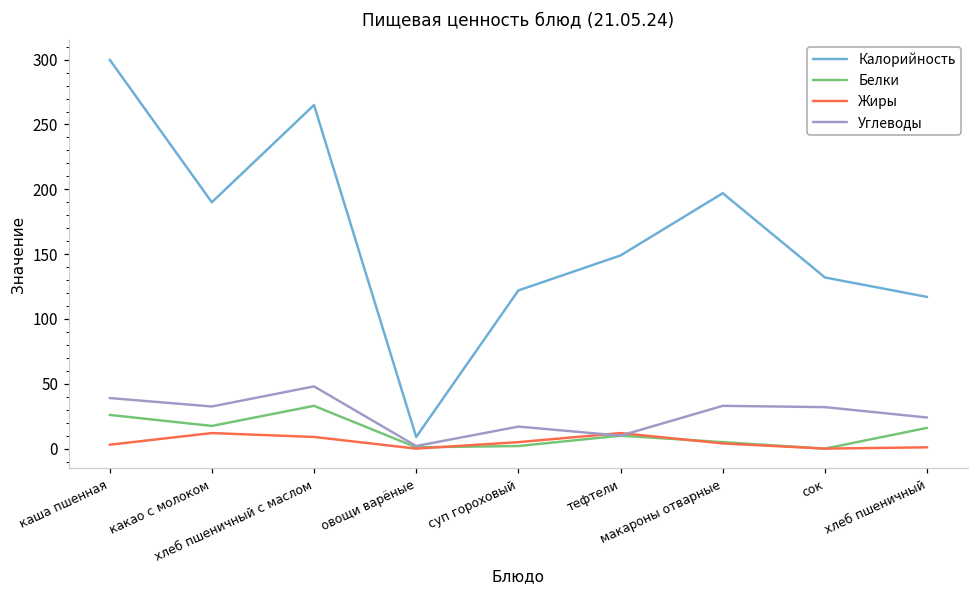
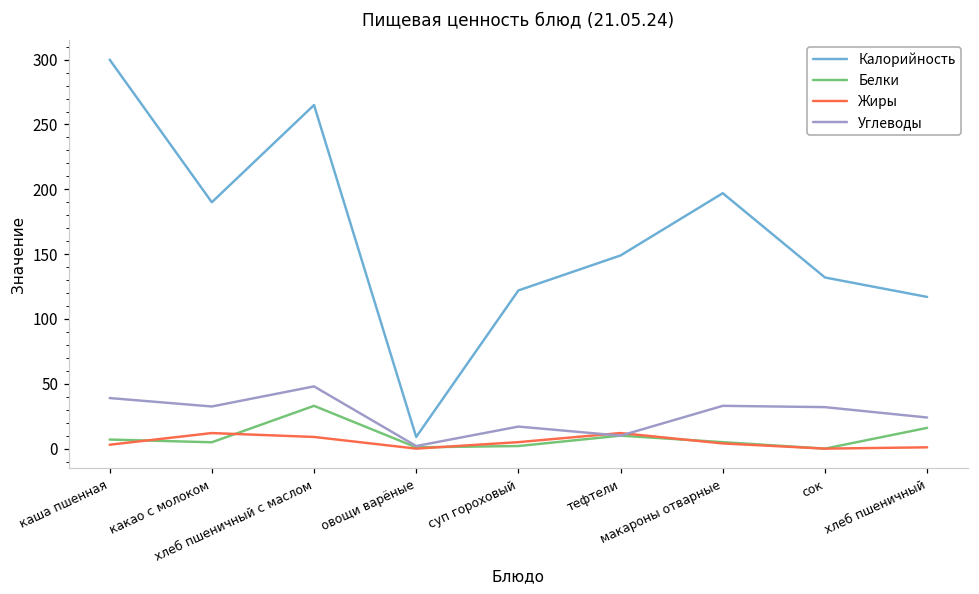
  {
    "Белки": {
-     "каша пшенная": 26,
-     "какао с молоком": 18,
+     "каша пшенная": 7,
+     "какао с молоком": 5,
      "хлеб пшеничный с маслом": 33,
      "суп гороховый": 2,
      "хлеб пшеничный": 16
    },
    "Жиры": {
      "каша пшенная": 3,
      "какао с молоком": 12,
      "хлеб пшеничный с маслом": 9,
      "суп гороховый": 5,
      "хлеб пшеничный": 1
    }
  }
